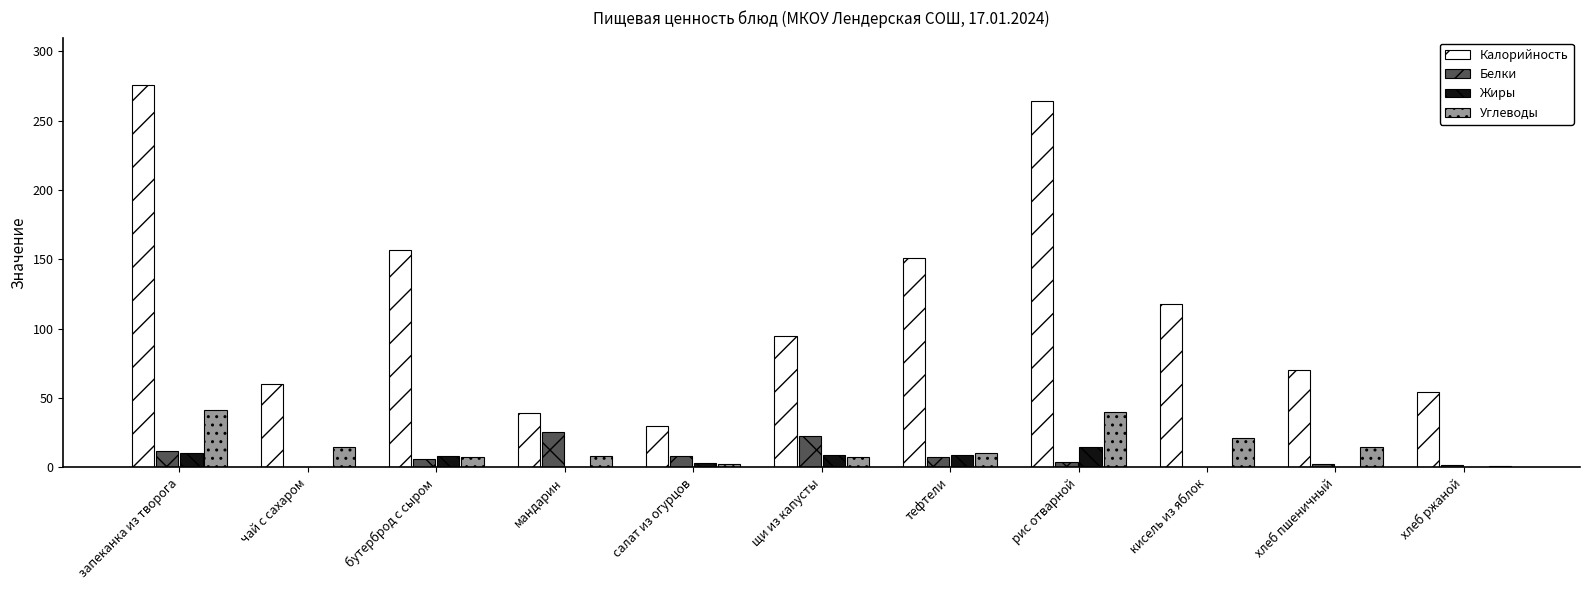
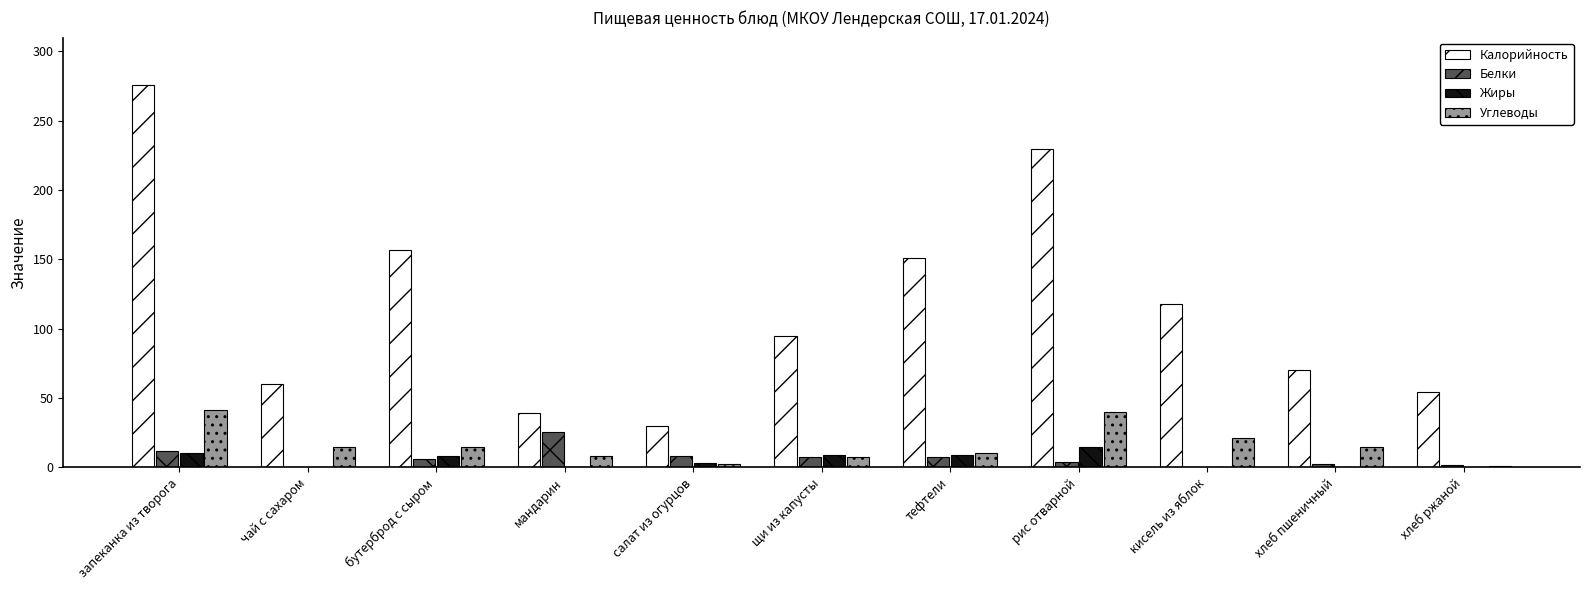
  {
    "Калорийность": {
      "запеканка из творога": 276,
      "чай с сахаром": 60,
      "бутерброд с сыром": 157,
      "мандарин": 39,
      "салат из огурцов": 30,
      "щи из капусты": 95,
      "тефтели": 151,
-     "рис отварной": 264,
+     "рис отварной": 230,
      "кисель из яблок": 118,
      "хлеб пшеничный": 71,
      "хлеб ржаной": 54
    },
    "Белки": {
      "запеканка из творога": 12,
      "бутерброд с сыром": 6,
      "мандарин": 25,
      "салат из огурцов": 8,
-     "щи из капусты": 23,
+     "щи из капусты": 7,
      "тефтели": 8,
      "рис отварной": 4,
      "хлеб пшеничный": 2,
      "хлеб ржаной": 2
    },
    "Жиры": {
      "запеканка из творога": 10,
      "бутерброд с сыром": 8,
      "мандарин": 0,
      "салат из огурцов": 3,
      "щи из капусты": 9,
      "тефтели": 9,
      "рис отварной": 15,
      "кисель из яблок": 0
    },
    "Углеводы": {
      "запеканка из творога": 41,
      "чай с сахаром": 15,
-     "бутерброд с сыром": 7,
+     "бутерброд с сыром": 15,
      "мандарин": 8,
      "салат из огурцов": 3,
      "щи из капусты": 8,
      "тефтели": 10,
      "рис отварной": 40,
      "кисель из яблок": 21,
      "хлеб пшеничный": 15
    }
  }
